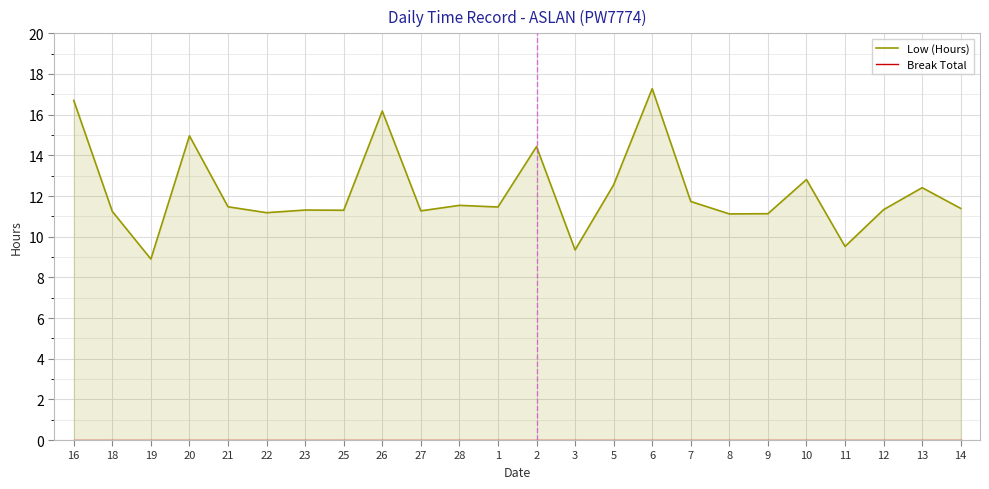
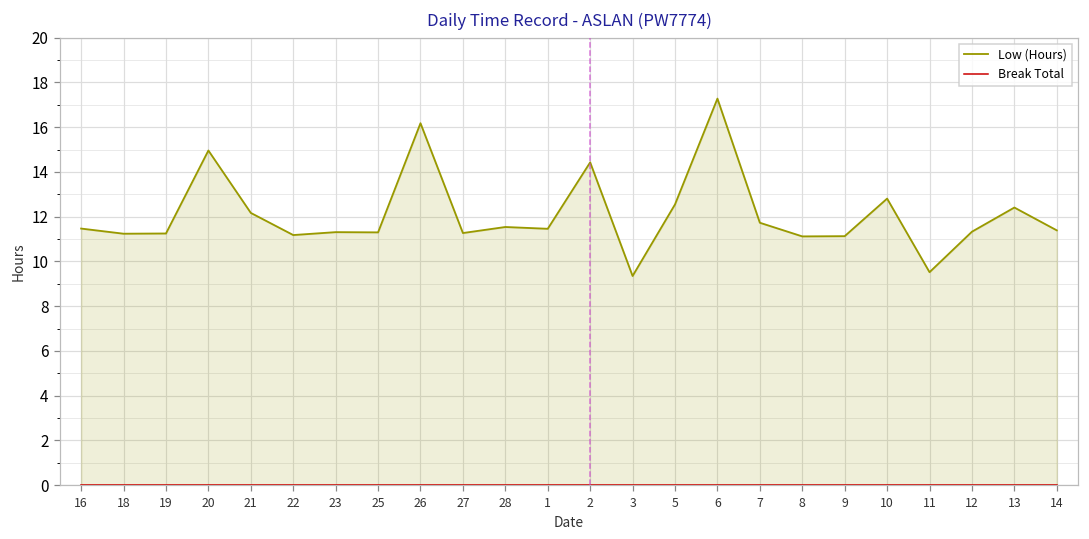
  {
    "Low (Hours)": {
-     "16": 16.7,
+     "16": 11.5,
      "18": 11.2,
-     "19": 8.9,
+     "19": 11.3,
      "20": 15.0,
-     "21": 11.5,
+     "21": 12.2,
      "22": 11.2,
      "23": 11.3,
      "25": 11.3,
      "26": 16.2,
      "27": 11.3,
      "28": 11.5,
      "1": 11.5,
      "2": 14.4,
      "3": 9.4,
      "5": 12.6,
      "6": 17.3,
      "7": 11.7,
      "8": 11.1,
      "9": 11.1,
      "10": 12.8,
      "11": 9.5,
      "12": 11.3,
      "13": 12.4,
      "14": 11.4
    },
    "Break Total": {
      "16": 0.0,
      "18": 0.0,
      "19": 0.0,
      "20": 0.0,
      "21": 0.0,
      "22": 0.0,
      "23": 0.0,
      "25": 0.0,
      "26": 0.0,
      "27": 0.0,
      "28": 0.0,
      "1": 0.0,
      "2": 0.0,
      "3": 0.0,
      "5": 0.0,
      "6": 0.0,
      "7": 0.0,
      "8": 0.0,
      "9": 0.0,
      "10": 0.0,
      "11": 0.0,
      "12": 0.0,
      "13": 0.0,
      "14": 0.0
    }
  }
